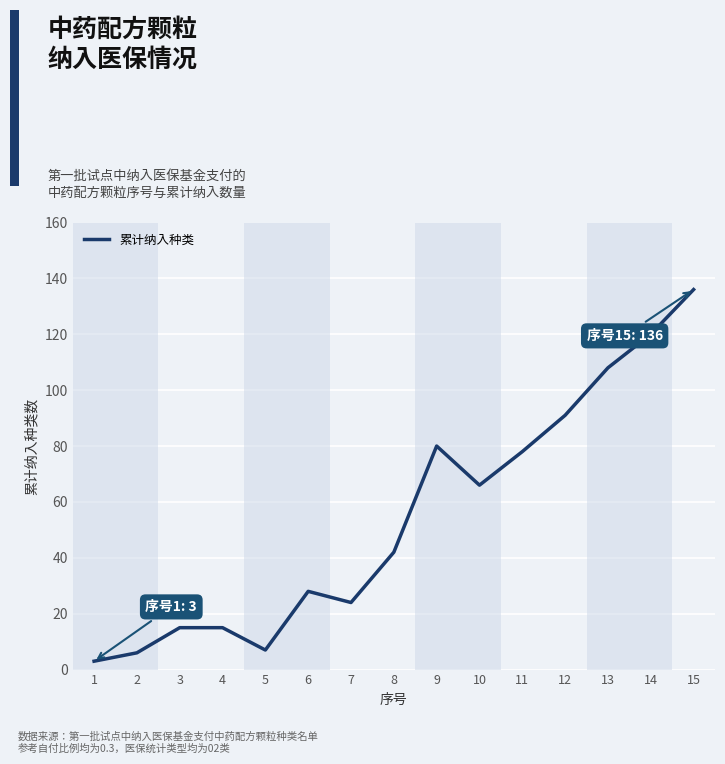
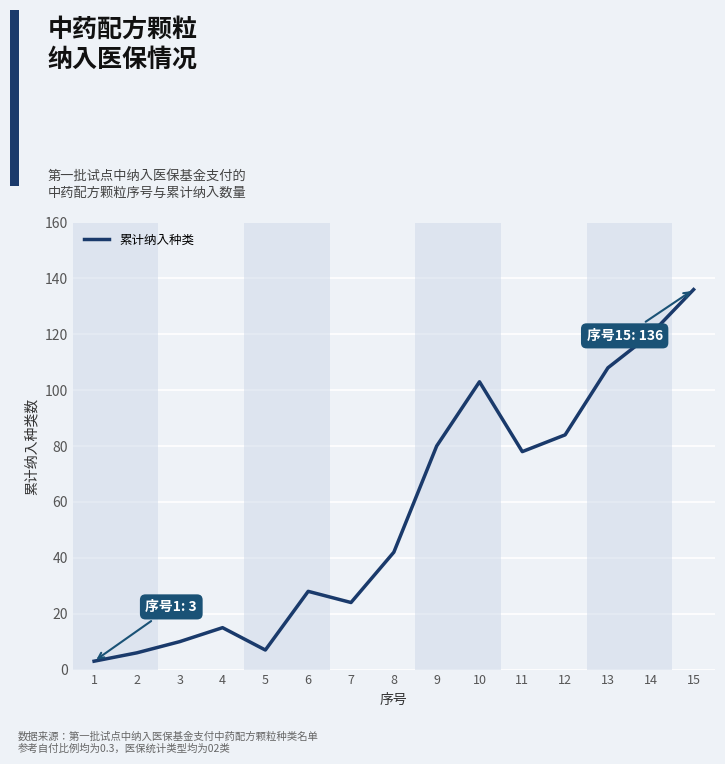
  {
    "1": 3,
    "2": 6,
-   "3": 15,
+   "3": 10,
    "4": 15,
    "5": 7,
    "6": 28,
    "7": 24,
    "8": 42,
    "9": 80,
-   "10": 66,
+   "10": 103,
    "11": 78,
-   "12": 91,
+   "12": 84,
    "13": 108,
    "15": 136
  }
